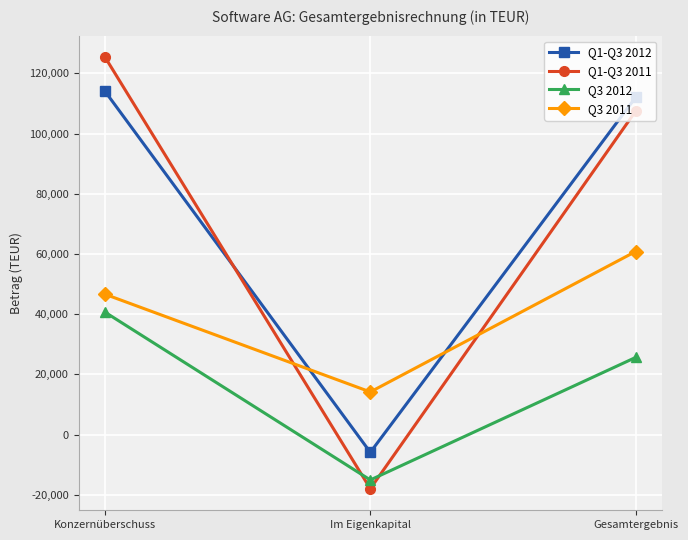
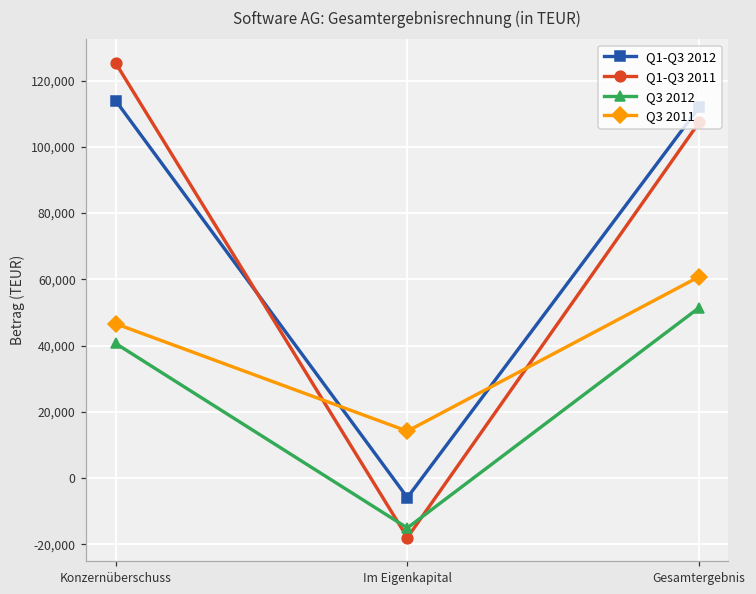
  {
    "Q1-Q3 2012": {
      "Konzernüberschuss": "114,000",
      "Im Eigenkapital": "-6,000"
    },
    "Q1-Q3 2011": {
      "Konzernüberschuss": "125,000",
      "Im Eigenkapital": "-18,000"
    },
    "Q3 2012": {
      "Konzernüberschuss": "41,000",
      "Im Eigenkapital": "-15,000",
-     "Gesamtergebnis": "26,000"
+     "Gesamtergebnis": "51,000"
    },
    "Q3 2011": {
      "Konzernüberschuss": "47,000",
      "Im Eigenkapital": "14,000",
      "Gesamtergebnis": "61,000"
    }
  }
